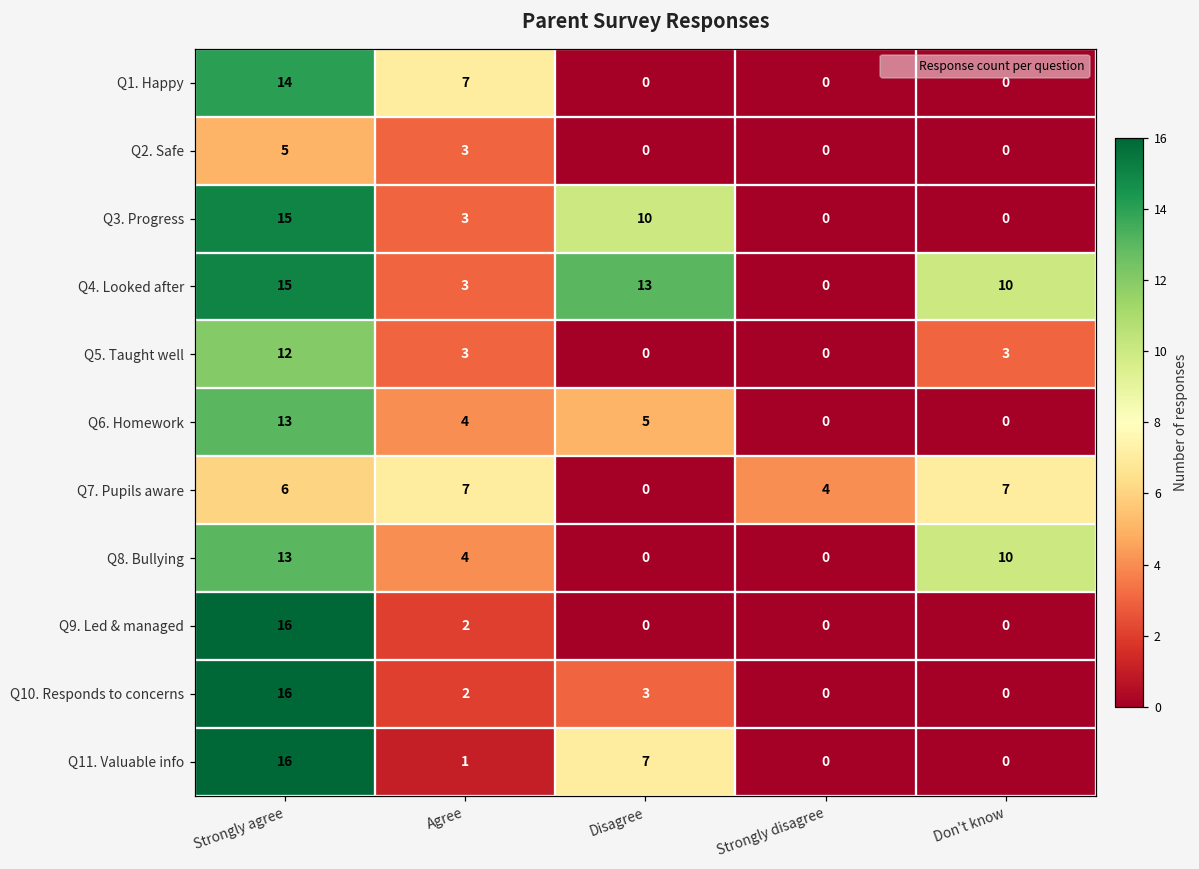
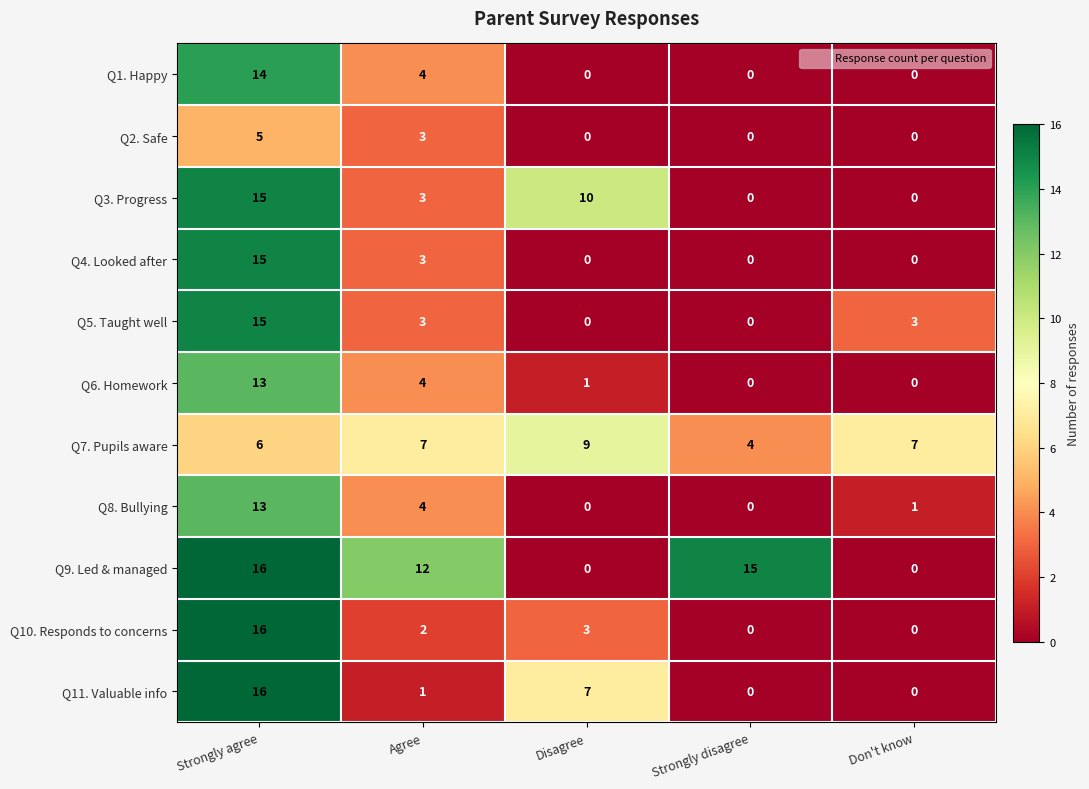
  {
    "Q1. Happy": {
      "Strongly agree": 14,
-     "Agree": 7,
+     "Agree": 4,
      "Disagree": 0,
      "Strongly disagree": 0
    },
    "Q2. Safe": {
      "Strongly agree": 5,
      "Agree": 3,
      "Disagree": 0,
      "Strongly disagree": 0,
      "Don't know": 0
    },
    "Q3. Progress": {
      "Strongly agree": 15,
      "Agree": 3,
      "Disagree": 10,
      "Strongly disagree": 0,
      "Don't know": 0
    },
    "Q4. Looked after": {
      "Strongly agree": 15,
      "Agree": 3,
-     "Disagree": 13,
+     "Disagree": 0,
      "Strongly disagree": 0,
-     "Don't know": 10
+     "Don't know": 0
    },
    "Q5. Taught well": {
-     "Strongly agree": 12,
+     "Strongly agree": 15,
      "Agree": 3,
      "Disagree": 0,
      "Strongly disagree": 0,
      "Don't know": 3
    },
    "Q6. Homework": {
      "Strongly agree": 13,
      "Agree": 4,
-     "Disagree": 5,
+     "Disagree": 1,
      "Strongly disagree": 0,
      "Don't know": 0
    },
    "Q7. Pupils aware": {
      "Strongly agree": 6,
      "Agree": 7,
-     "Disagree": 0,
+     "Disagree": 9,
      "Strongly disagree": 4,
      "Don't know": 7
    },
    "Q8. Bullying": {
      "Strongly agree": 13,
      "Agree": 4,
      "Disagree": 0,
      "Strongly disagree": 0,
-     "Don't know": 10
+     "Don't know": 1
    },
    "Q9. Led & managed": {
      "Strongly agree": 16,
-     "Agree": 2,
+     "Agree": 12,
      "Disagree": 0,
-     "Strongly disagree": 0,
+     "Strongly disagree": 15,
      "Don't know": 0
    },
    "Q10. Responds to concerns": {
      "Strongly agree": 16,
      "Agree": 2,
      "Disagree": 3,
      "Strongly disagree": 0,
      "Don't know": 0
    },
    "Q11. Valuable info": {
      "Strongly agree": 16,
      "Agree": 1,
      "Disagree": 7,
      "Strongly disagree": 0,
      "Don't know": 0
    }
  }
